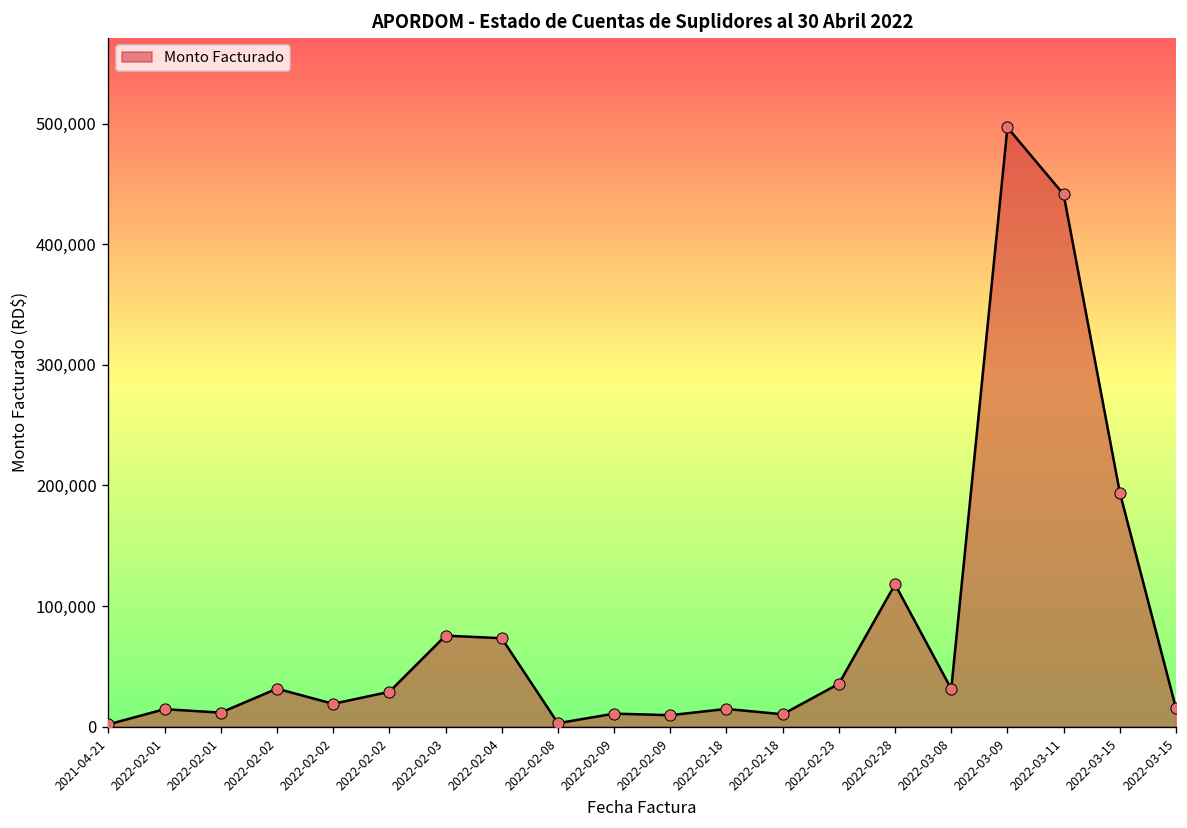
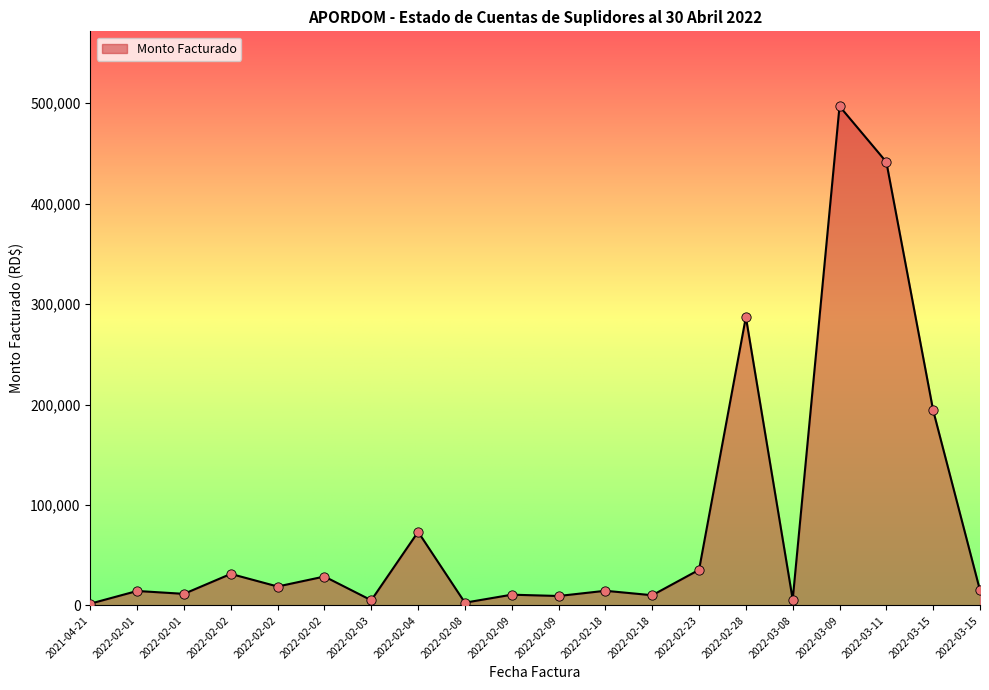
  {
    "2021-04-21": "2,000",
-   "2022-02-03": "75,000",
+   "2022-02-03": "5,000",
    "2022-02-04": "73,000",
    "2022-02-08": "3,000",
    "2022-02-23": "36,000",
-   "2022-02-28": "118,000",
-   "2022-03-08": "31,000",
+   "2022-02-28": "287,000",
+   "2022-03-08": "6,000",
    "2022-03-09": "497,000",
    "2022-03-11": "441,000"
  }
